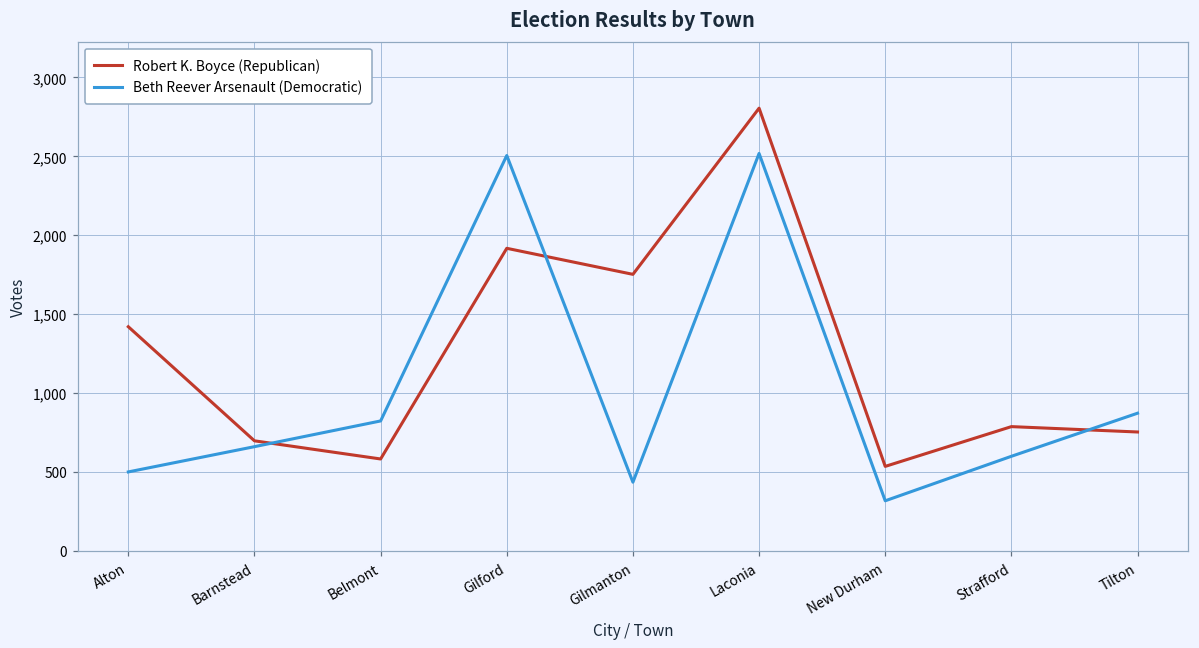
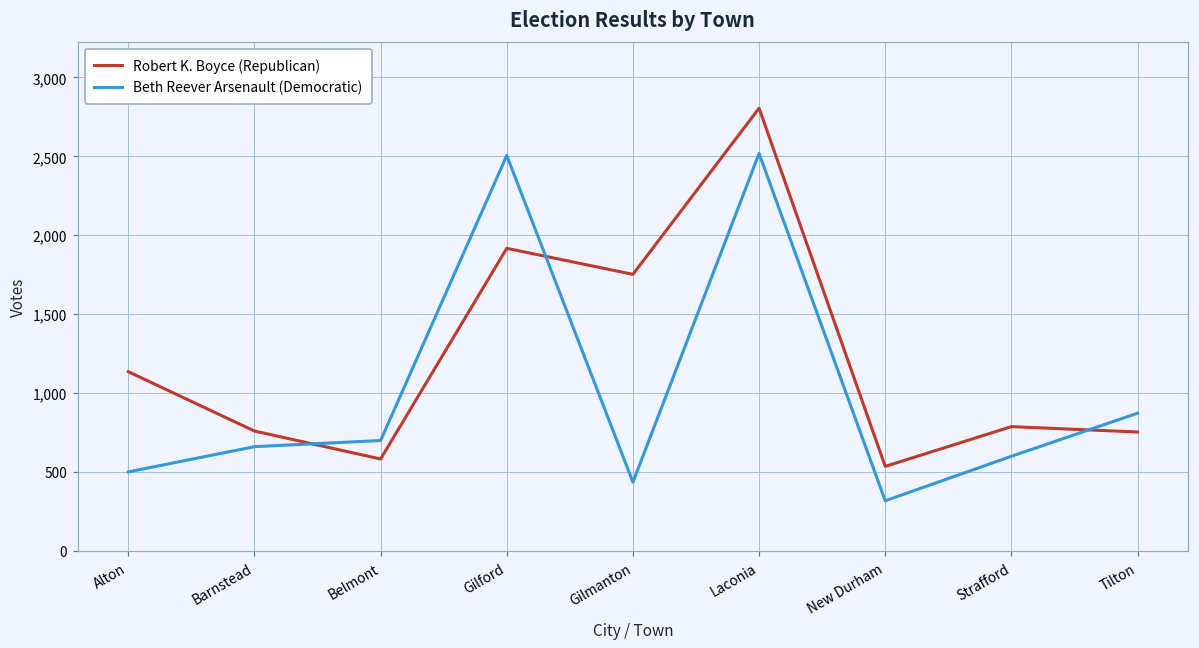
  {
    "Robert K. Boyce (Republican)": {
-     "Alton": "1,420",
-     "Barnstead": "700",
+     "Alton": "1,140",
+     "Barnstead": "760",
      "Belmont": "580",
      "Gilford": "1,920",
      "Gilmanton": "1,750",
      "Laconia": "2,810",
      "New Durham": "540",
      "Strafford": "790",
      "Tilton": "750"
    },
    "Beth Reever Arsenault (Democratic)": {
      "Alton": "500",
      "Barnstead": "660",
-     "Belmont": "820",
+     "Belmont": "700",
      "Gilford": "2,510",
      "Gilmanton": "440",
      "Laconia": "2,520",
      "New Durham": "320",
      "Strafford": "600",
      "Tilton": "870"
    }
  }
